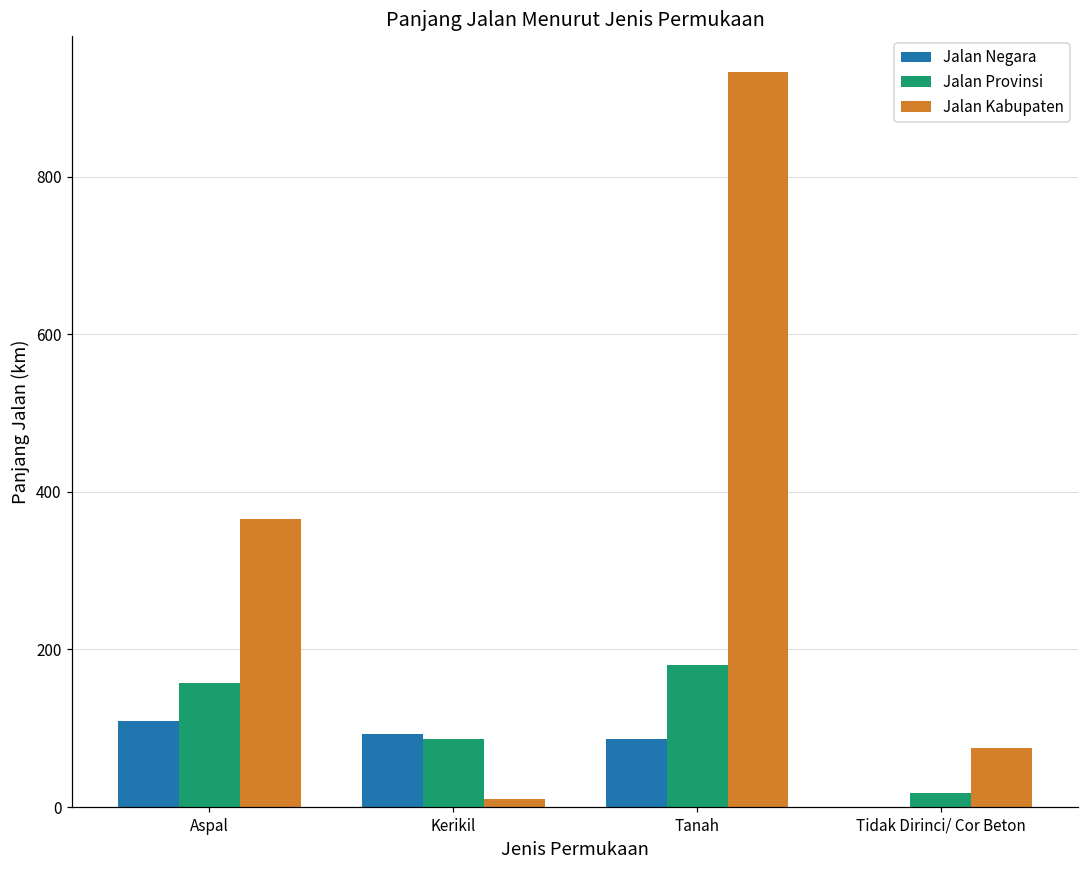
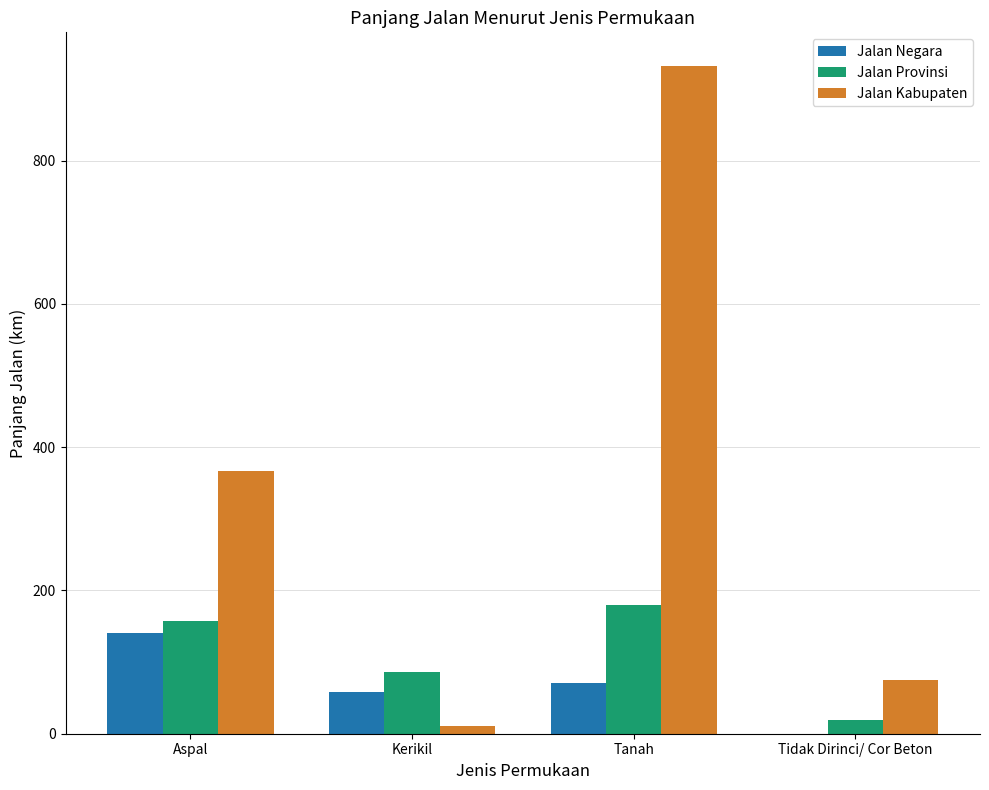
  {
    "Jalan Negara": {
-     "Aspal": 110,
-     "Kerikil": 90,
-     "Tanah": 90,
+     "Aspal": 140,
+     "Kerikil": 60,
+     "Tanah": 70,
      "Tidak Dirinci/ Cor Beton": 0
    },
    "Jalan Provinsi": {
      "Aspal": 160,
      "Kerikil": 90,
      "Tanah": 180,
      "Tidak Dirinci/ Cor Beton": 20
    },
    "Jalan Kabupaten": {
      "Aspal": 370,
      "Kerikil": 10,
      "Tanah": 930,
      "Tidak Dirinci/ Cor Beton": 80
    }
  }
